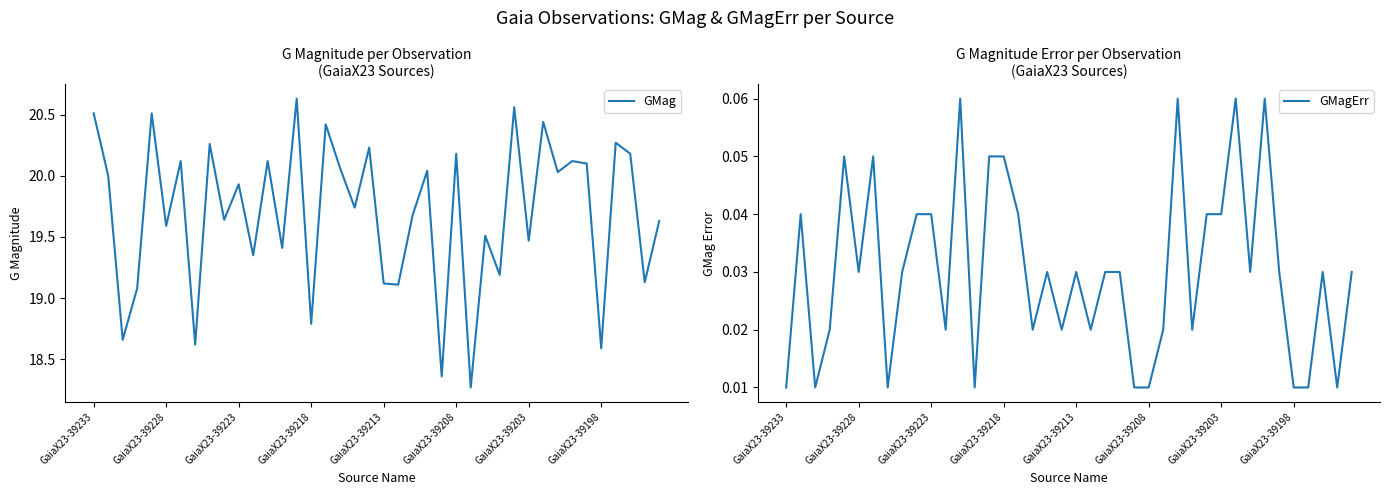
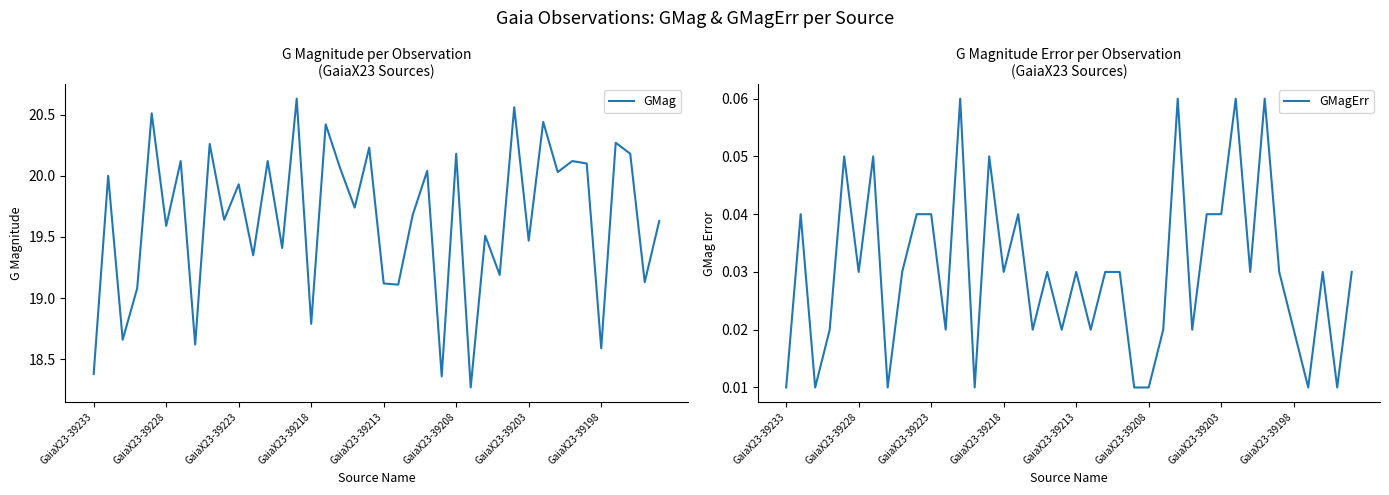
  {
    "G Magnitude per Observation (GaiaX23 Sources)": {
-     "GaiaX23-39233": 20.51,
+     "GaiaX23-39233": 18.38,
      "GaiaX23-39228": 19.59,
      "GaiaX23-39223": 19.93,
      "GaiaX23-39218": 18.79,
      "GaiaX23-39213": 19.12,
      "GaiaX23-39208": 20.18,
      "GaiaX23-39203": 19.47,
      "GaiaX23-39198": 18.59
    },
    "G Magnitude Error per Observation (GaiaX23 Sources)": {
      "GaiaX23-39233": 0.01,
      "GaiaX23-39228": 0.03,
      "GaiaX23-39223": 0.04,
-     "GaiaX23-39218": 0.05,
+     "GaiaX23-39218": 0.03,
      "GaiaX23-39213": 0.03,
      "GaiaX23-39208": 0.01,
      "GaiaX23-39203": 0.04,
-     "GaiaX23-39198": 0.01
+     "GaiaX23-39198": 0.02
    }
  }
